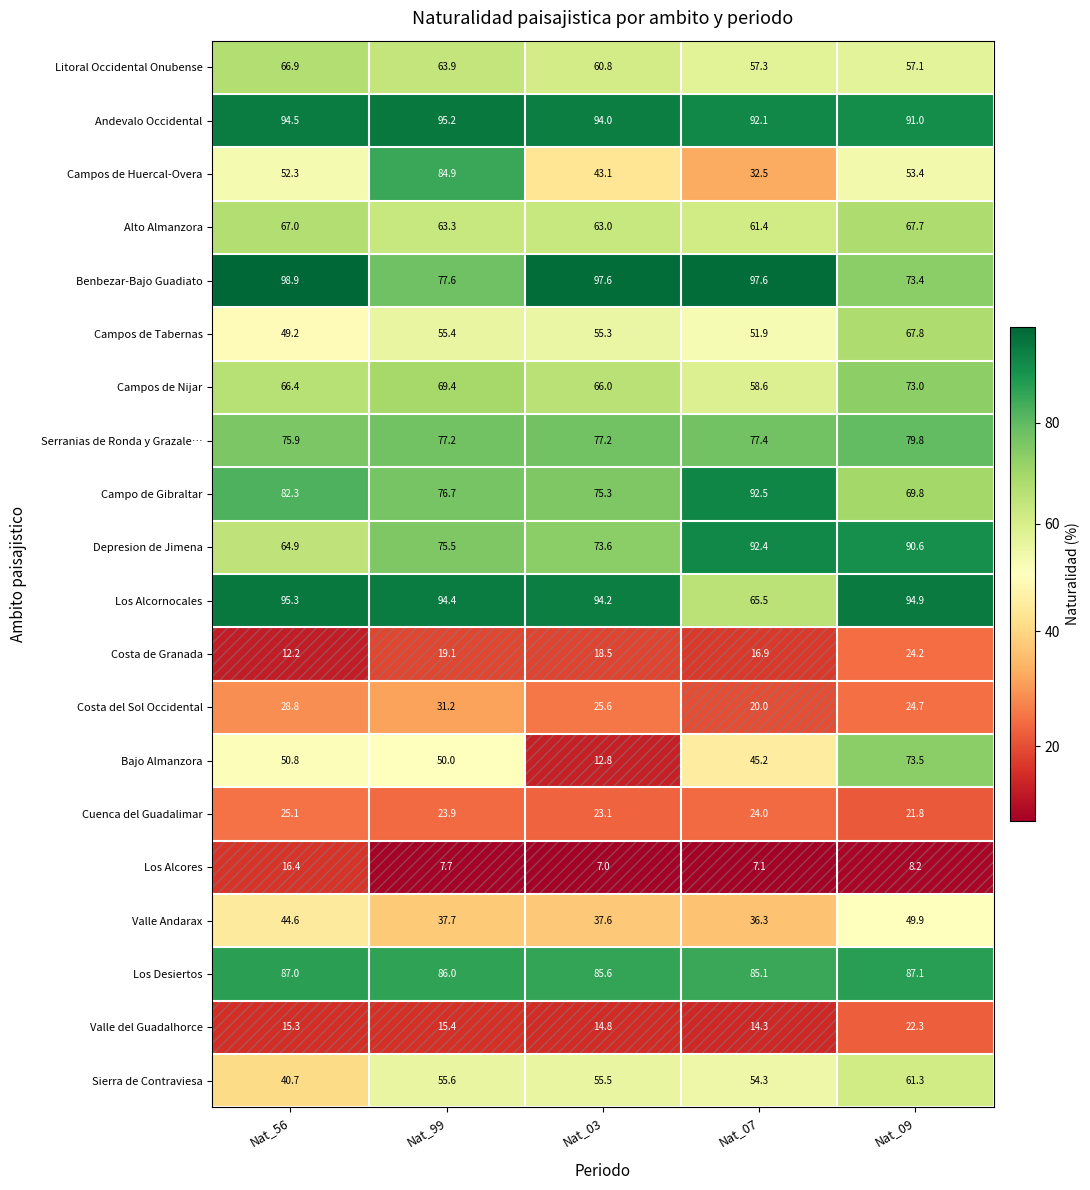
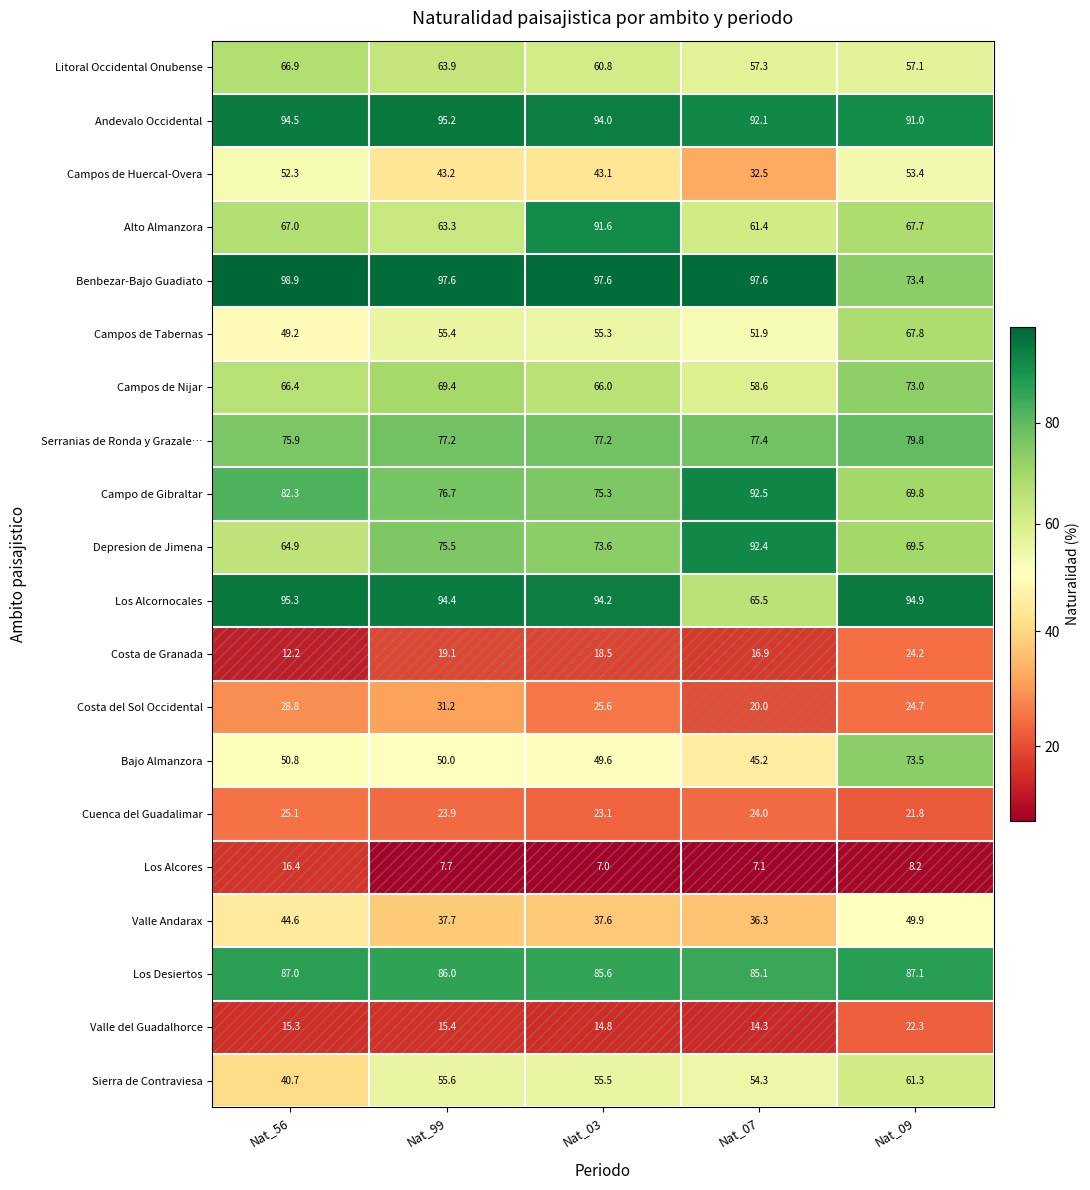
  {
    "Litoral Occidental Onubense": {
      "Nat_56": 66.9,
      "Nat_99": 63.9,
      "Nat_03": 60.8,
      "Nat_07": 57.3,
      "Nat_09": 57.1
    },
    "Andevalo Occidental": {
      "Nat_56": 94.5,
      "Nat_99": 95.2,
      "Nat_03": 94.0,
      "Nat_07": 92.1,
      "Nat_09": 91.0
    },
    "Campos de Huercal-Overa": {
      "Nat_56": 52.3,
-     "Nat_99": 84.9,
+     "Nat_99": 43.2,
      "Nat_03": 43.1,
      "Nat_07": 32.5,
      "Nat_09": 53.4
    },
    "Alto Almanzora": {
      "Nat_56": 67.0,
      "Nat_99": 63.3,
-     "Nat_03": 63.0,
+     "Nat_03": 91.6,
      "Nat_07": 61.4,
      "Nat_09": 67.7
    },
    "Benbezar-Bajo Guadiato": {
      "Nat_56": 98.9,
-     "Nat_99": 77.6,
+     "Nat_99": 97.6,
      "Nat_03": 97.6,
      "Nat_07": 97.6,
      "Nat_09": 73.4
    },
    "Campos de Tabernas": {
      "Nat_56": 49.2,
      "Nat_99": 55.4,
      "Nat_03": 55.3,
      "Nat_07": 51.9,
      "Nat_09": 67.8
    },
    "Campos de Nijar": {
      "Nat_56": 66.4,
      "Nat_99": 69.4,
      "Nat_03": 66.0,
      "Nat_07": 58.6,
      "Nat_09": 73.0
    },
    "Serranias de Ronda y Grazale…": {
      "Nat_56": 75.9,
      "Nat_99": 77.2,
      "Nat_03": 77.2,
      "Nat_07": 77.4,
      "Nat_09": 79.8
    },
    "Campo de Gibraltar": {
      "Nat_56": 82.3,
      "Nat_99": 76.7,
      "Nat_03": 75.3,
      "Nat_07": 92.5,
      "Nat_09": 69.8
    },
    "Depresion de Jimena": {
      "Nat_56": 64.9,
      "Nat_99": 75.5,
      "Nat_03": 73.6,
      "Nat_07": 92.4,
-     "Nat_09": 90.6
+     "Nat_09": 69.5
    },
    "Los Alcornocales": {
      "Nat_56": 95.3,
      "Nat_99": 94.4,
      "Nat_03": 94.2,
      "Nat_07": 65.5,
      "Nat_09": 94.9
    },
    "Costa de Granada": {
      "Nat_56": 12.2,
      "Nat_99": 19.1,
      "Nat_03": 18.5,
      "Nat_07": 16.9,
      "Nat_09": 24.2
    },
    "Costa del Sol Occidental": {
      "Nat_56": 28.8,
      "Nat_99": 31.2,
      "Nat_03": 25.6,
      "Nat_07": 20.0,
      "Nat_09": 24.7
    },
    "Bajo Almanzora": {
      "Nat_56": 50.8,
      "Nat_99": 50.0,
-     "Nat_03": 12.8,
+     "Nat_03": 49.6,
      "Nat_07": 45.2,
      "Nat_09": 73.5
    },
    "Cuenca del Guadalimar": {
      "Nat_56": 25.1,
      "Nat_99": 23.9,
      "Nat_03": 23.1,
      "Nat_07": 24.0,
      "Nat_09": 21.8
    },
    "Los Alcores": {
      "Nat_56": 16.4,
      "Nat_99": 7.7,
      "Nat_03": 7.0,
      "Nat_07": 7.1,
      "Nat_09": 8.2
    },
    "Valle Andarax": {
      "Nat_56": 44.6,
      "Nat_99": 37.7,
      "Nat_03": 37.6,
      "Nat_07": 36.3,
      "Nat_09": 49.9
    },
    "Los Desiertos": {
      "Nat_56": 87.0,
      "Nat_99": 86.0,
      "Nat_03": 85.6,
      "Nat_07": 85.1,
      "Nat_09": 87.1
    },
    "Valle del Guadalhorce": {
      "Nat_56": 15.3,
      "Nat_99": 15.4,
      "Nat_03": 14.8,
      "Nat_07": 14.3,
      "Nat_09": 22.3
    },
    "Sierra de Contraviesa": {
      "Nat_56": 40.7,
      "Nat_99": 55.6,
      "Nat_03": 55.5,
      "Nat_07": 54.3,
      "Nat_09": 61.3
    }
  }
